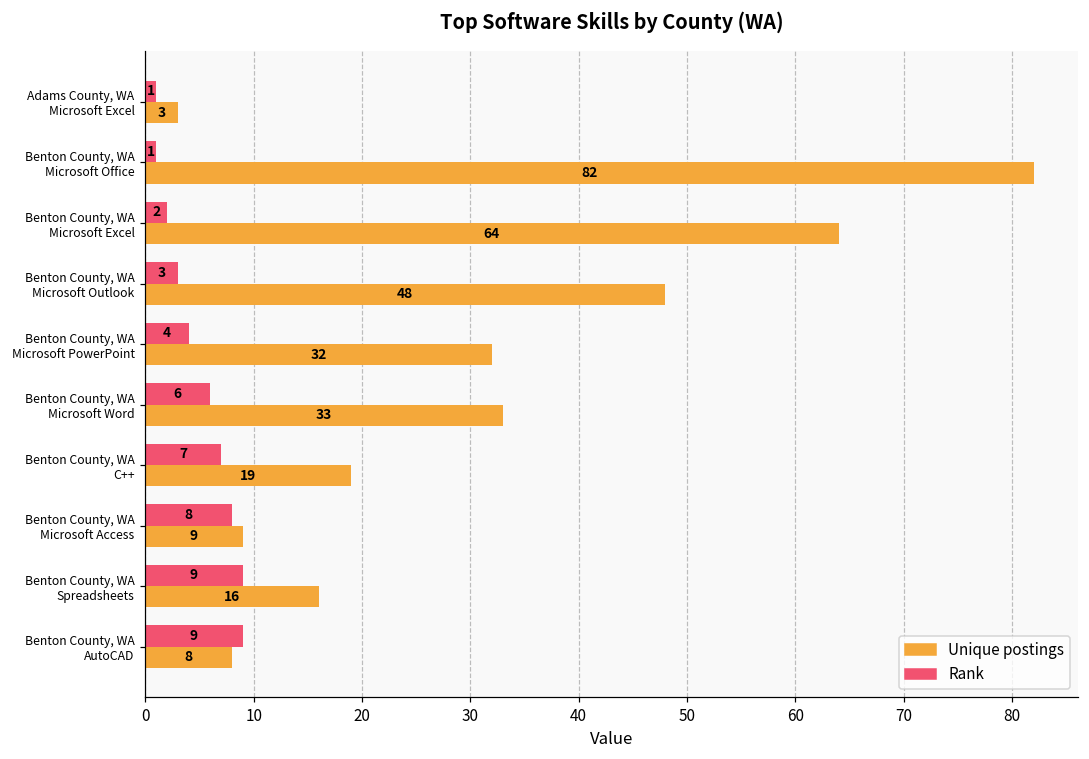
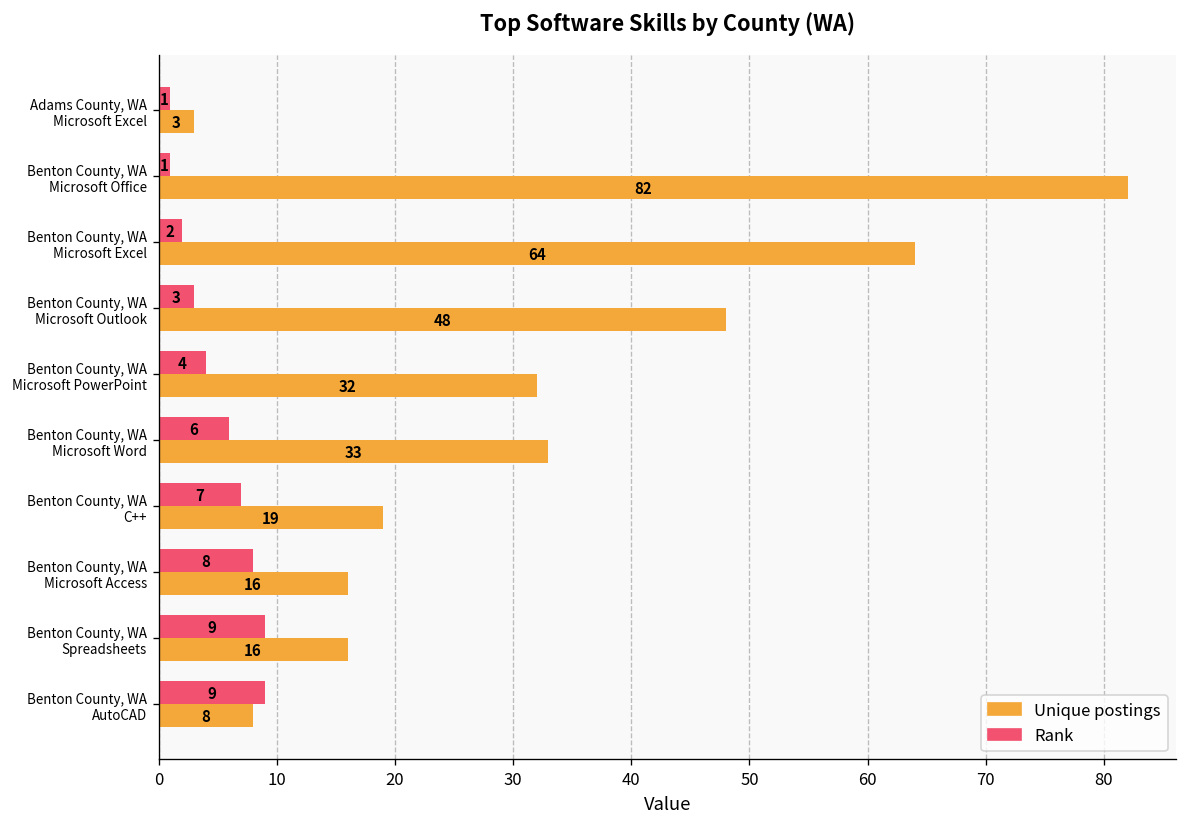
  {
    "Unique postings": {
      "Adams County, WA Microsoft Excel": 3,
      "Benton County, WA Microsoft Office": 82,
      "Benton County, WA Microsoft Excel": 64,
      "Benton County, WA Microsoft Outlook": 48,
      "Benton County, WA Microsoft PowerPoint": 32,
      "Benton County, WA Microsoft Word": 33,
      "Benton County, WA C++": 19,
-     "Benton County, WA Microsoft Access": 9,
+     "Benton County, WA Microsoft Access": 16,
      "Benton County, WA Spreadsheets": 16,
      "Benton County, WA AutoCAD": 8
    },
    "Rank": {
      "Adams County, WA Microsoft Excel": 1,
      "Benton County, WA Microsoft Office": 1,
      "Benton County, WA Microsoft Excel": 2,
      "Benton County, WA Microsoft Outlook": 3,
      "Benton County, WA Microsoft PowerPoint": 4,
      "Benton County, WA Microsoft Word": 6,
      "Benton County, WA C++": 7,
      "Benton County, WA Microsoft Access": 8,
      "Benton County, WA Spreadsheets": 9,
      "Benton County, WA AutoCAD": 9
    }
  }
